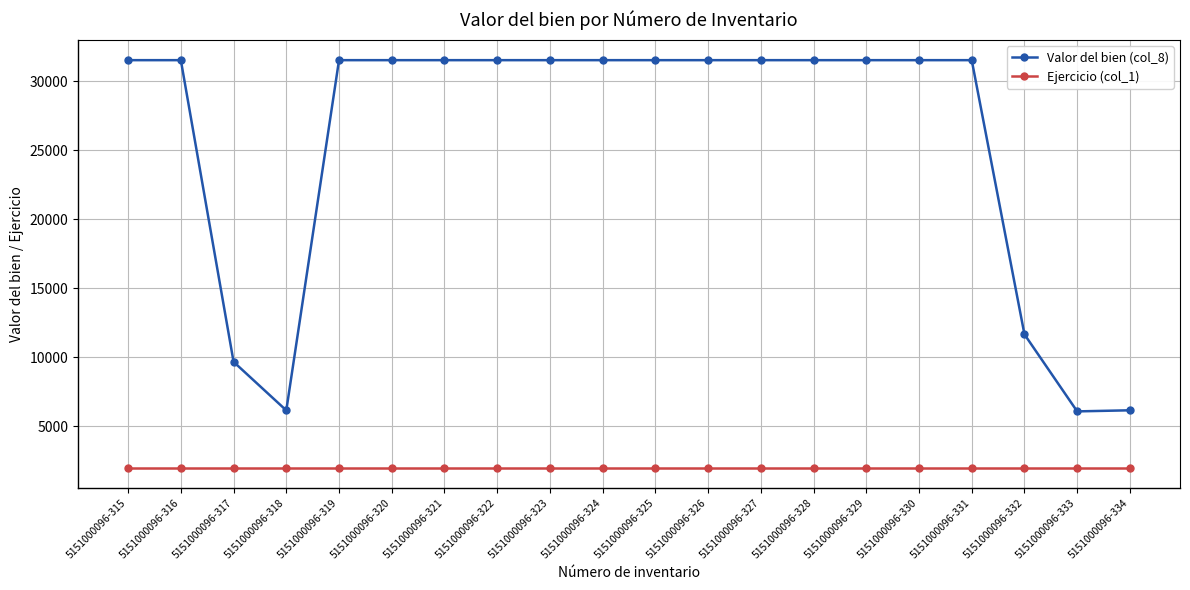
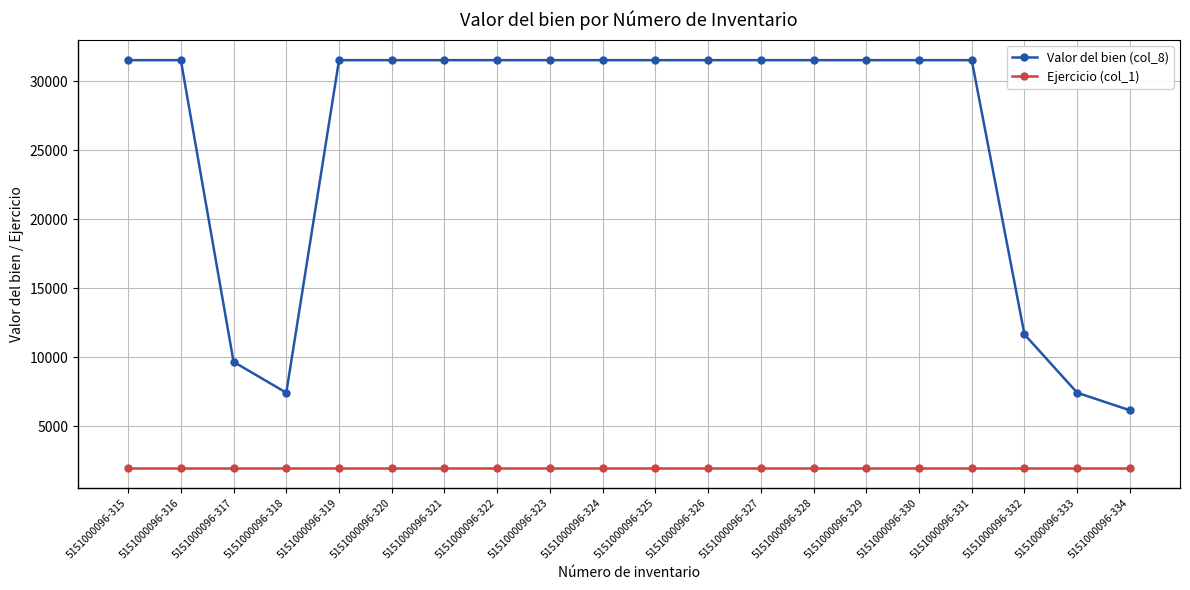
  {
    "Valor del bien (col_8)": {
      "5151000096-315": 31500,
      "5151000096-316": 31500,
      "5151000096-317": 9700,
-     "5151000096-318": 6200,
+     "5151000096-318": 7400,
      "5151000096-319": 31500,
      "5151000096-320": 31500,
      "5151000096-321": 31500,
      "5151000096-322": 31500,
      "5151000096-323": 31500,
      "5151000096-324": 31500,
      "5151000096-325": 31500,
      "5151000096-326": 31500,
      "5151000096-327": 31500,
      "5151000096-328": 31500,
      "5151000096-329": 31500,
      "5151000096-330": 31500,
      "5151000096-331": 31500,
      "5151000096-332": 11700,
-     "5151000096-333": 6100,
+     "5151000096-333": 7400,
      "5151000096-334": 6200
    },
    "Ejercicio (col_1)": {
      "5151000096-315": 2000,
      "5151000096-316": 2000,
      "5151000096-317": 2000,
      "5151000096-318": 2000,
      "5151000096-319": 2000,
      "5151000096-320": 2000,
      "5151000096-321": 2000,
      "5151000096-322": 2000,
      "5151000096-323": 2000,
      "5151000096-324": 2000,
      "5151000096-325": 2000,
      "5151000096-326": 2000,
      "5151000096-327": 2000,
      "5151000096-328": 2000,
      "5151000096-329": 2000,
      "5151000096-330": 2000,
      "5151000096-331": 2000,
      "5151000096-332": 2000,
      "5151000096-333": 2000,
      "5151000096-334": 2000
    }
  }
